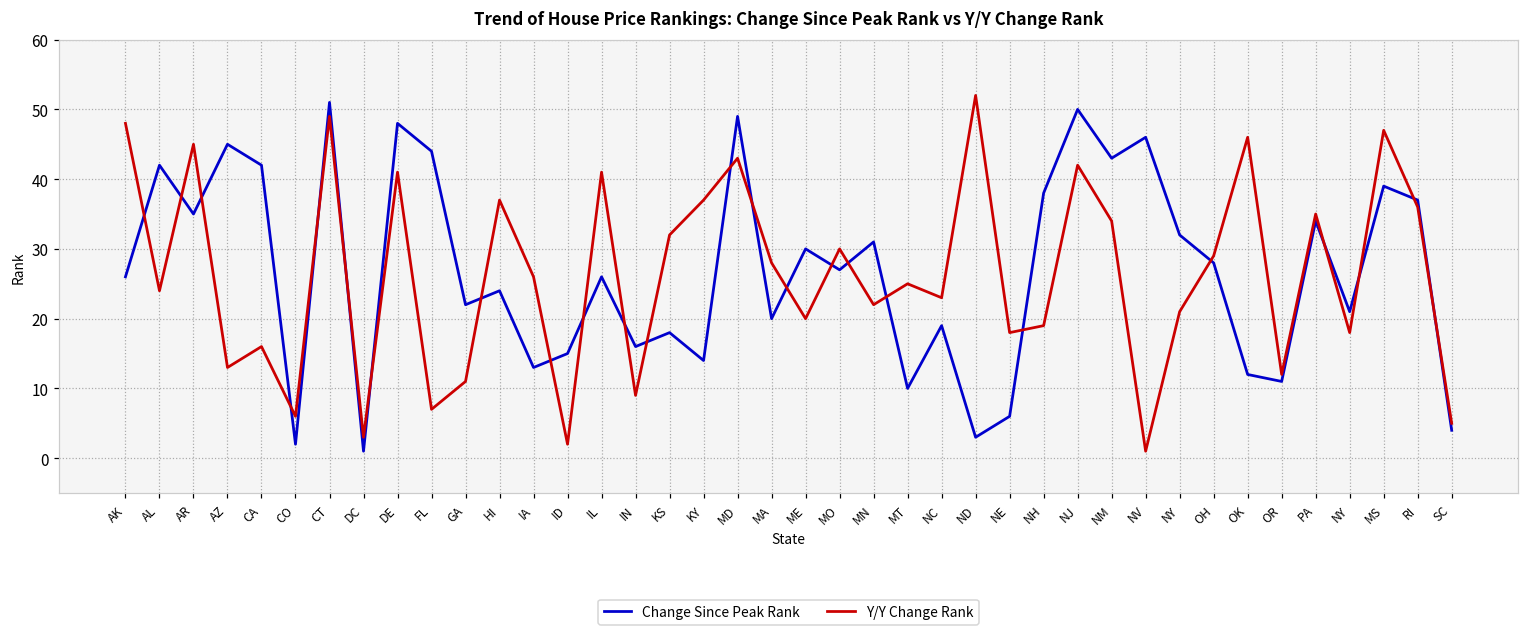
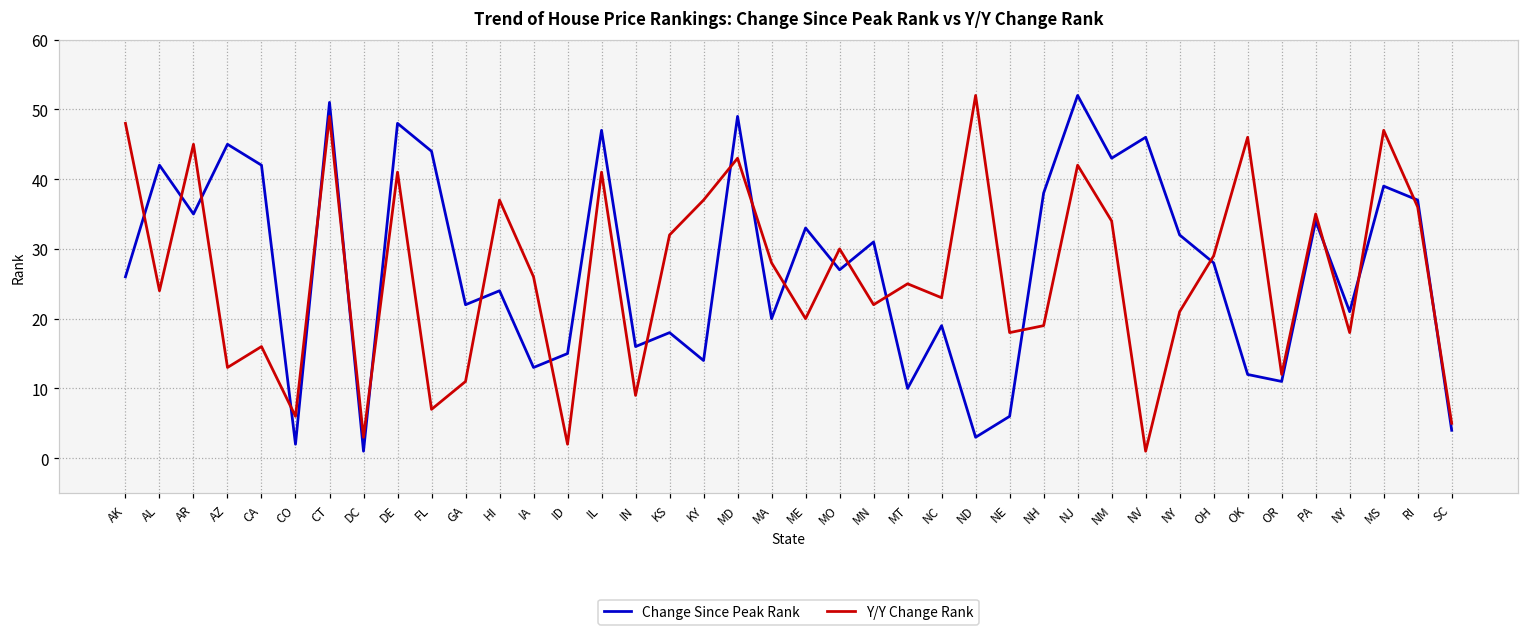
  {
    "Change Since Peak Rank": {
      "AK": 26,
      "AL": 42,
      "AR": 35,
      "AZ": 45,
      "CA": 42,
      "CO": 2,
      "CT": 51,
      "DC": 1,
      "DE": 48,
      "FL": 44,
      "GA": 22,
      "HI": 24,
      "IA": 13,
      "ID": 15,
-     "IL": 26,
+     "IL": 47,
      "IN": 16,
      "KS": 18,
      "KY": 14,
      "MD": 49,
      "MA": 20,
-     "ME": 30,
+     "ME": 33,
      "MO": 27,
      "MN": 31,
      "MT": 10,
      "NC": 19,
      "ND": 3,
      "NE": 6,
      "NH": 38,
-     "NJ": 50,
+     "NJ": 52,
      "NM": 43,
      "NV": 46,
      "OH": 28,
      "OK": 12,
      "OR": 11,
      "PA": 34,
      "MS": 39,
      "RI": 37,
      "SC": 4
    },
    "Y/Y Change Rank": {
      "AK": 48,
      "AL": 24,
      "AR": 45,
      "AZ": 13,
      "CA": 16,
      "CO": 6,
      "CT": 49,
      "DC": 3,
      "DE": 41,
      "FL": 7,
      "GA": 11,
      "HI": 37,
      "IA": 26,
      "ID": 2,
      "IL": 41,
      "IN": 9,
      "KS": 32,
      "KY": 37,
      "MD": 43,
      "MA": 28,
      "ME": 20,
      "MO": 30,
      "MN": 22,
      "MT": 25,
      "NC": 23,
      "ND": 52,
      "NE": 18,
      "NH": 19,
      "NJ": 42,
      "NM": 34,
      "NV": 1,
      "OH": 29,
      "OK": 46,
      "OR": 12,
      "PA": 35,
      "MS": 47,
      "RI": 36,
      "SC": 5
    }
  }
